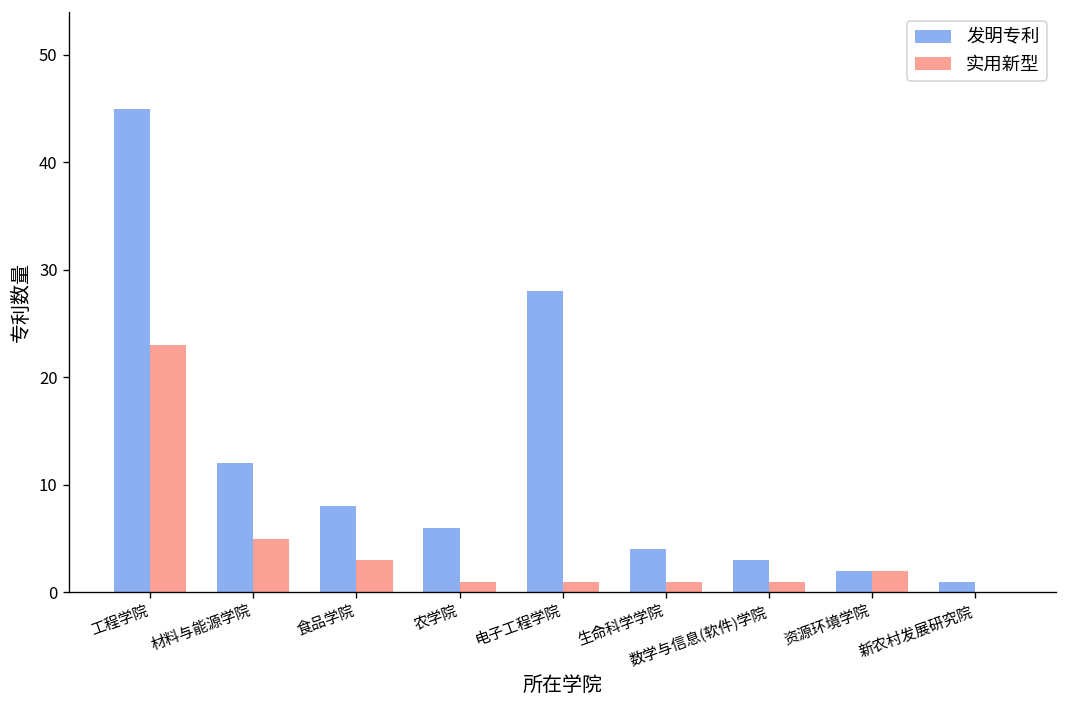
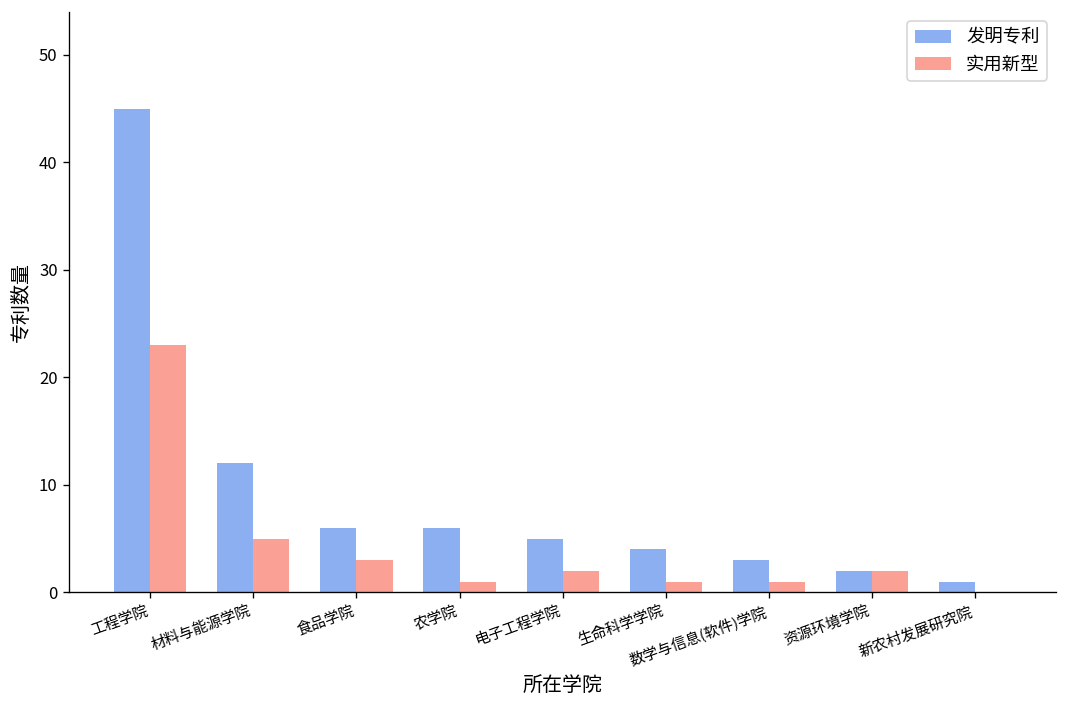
  {
    "发明专利": {
      "工程学院": 45,
      "材料与能源学院": 12,
-     "食品学院": 8,
+     "食品学院": 6,
      "农学院": 6,
-     "电子工程学院": 28,
+     "电子工程学院": 5,
      "生命科学学院": 4,
      "数学与信息(软件)学院": 3,
      "资源环境学院": 2,
      "新农村发展研究院": 1
    },
    "实用新型": {
      "工程学院": 23,
      "材料与能源学院": 5,
      "食品学院": 3,
      "农学院": 1,
-     "电子工程学院": 1,
+     "电子工程学院": 2,
      "生命科学学院": 1,
      "数学与信息(软件)学院": 1,
      "资源环境学院": 2,
      "新农村发展研究院": 0
    }
  }
